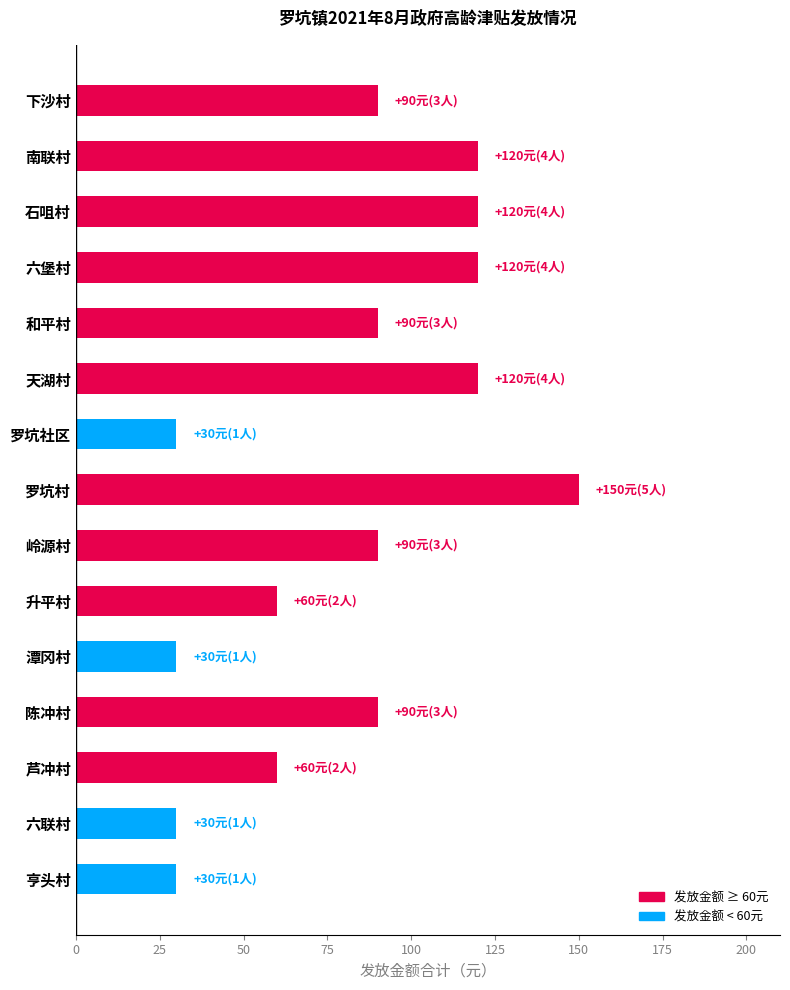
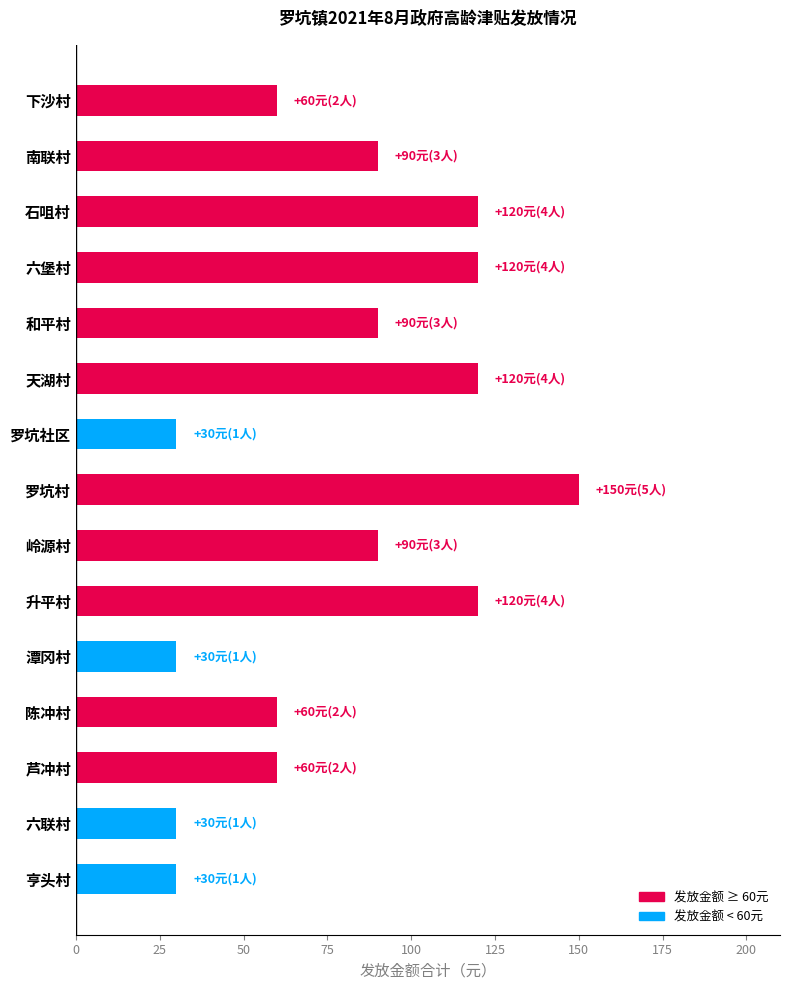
  {
-   "下沙村": "+90元(3人)",
-   "南联村": "+120元(4人)",
+   "下沙村": "+60元(2人)",
+   "南联村": "+90元(3人)",
    "石咀村": "+120元(4人)",
    "六堡村": "+120元(4人)",
    "和平村": "+90元(3人)",
    "天湖村": "+120元(4人)",
    "罗坑社区": "+30元(1人)",
    "罗坑村": "+150元(5人)",
    "岭源村": "+90元(3人)",
-   "升平村": "+60元(2人)",
+   "升平村": "+120元(4人)",
    "潭冈村": "+30元(1人)",
-   "陈冲村": "+90元(3人)",
+   "陈冲村": "+60元(2人)",
    "芦冲村": "+60元(2人)",
    "六联村": "+30元(1人)",
    "亨头村": "+30元(1人)"
  }
